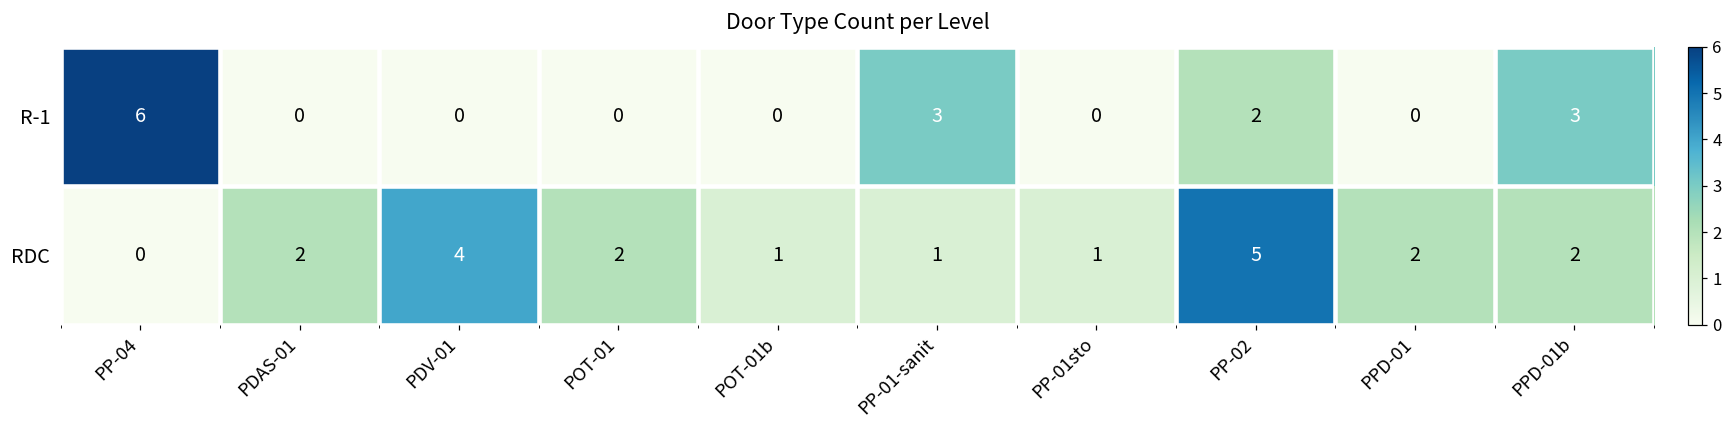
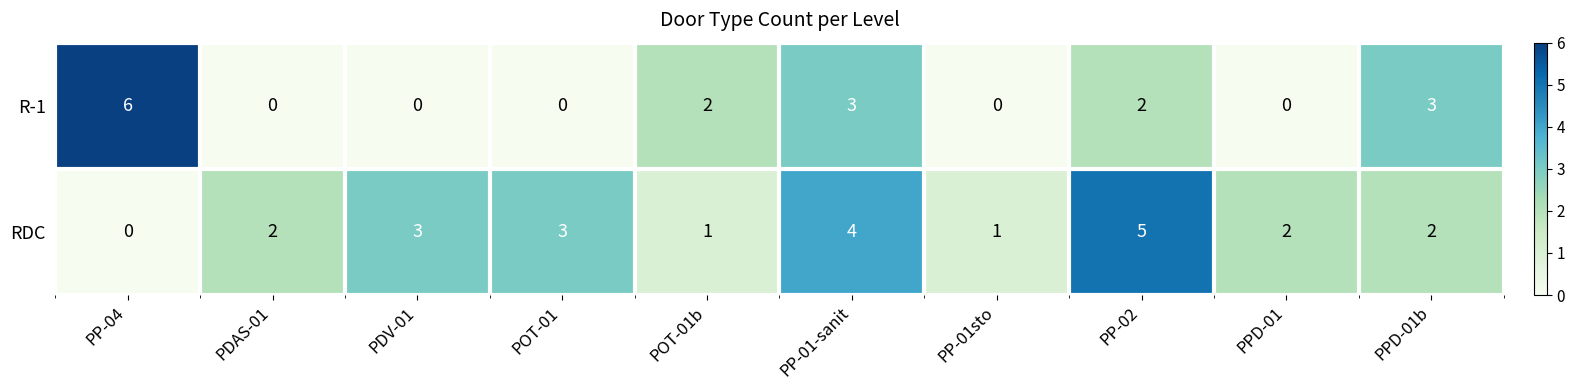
  {
    "R-1": {
      "PP-04": 6,
      "PDAS-01": 0,
      "PDV-01": 0,
      "POT-01": 0,
-     "POT-01b": 0,
+     "POT-01b": 2,
      "PP-01-sanit": 3,
      "PP-01sto": 0,
      "PP-02": 2,
      "PPD-01": 0,
      "PPD-01b": 3
    },
    "RDC": {
      "PP-04": 0,
      "PDAS-01": 2,
-     "PDV-01": 4,
-     "POT-01": 2,
+     "PDV-01": 3,
+     "POT-01": 3,
      "POT-01b": 1,
-     "PP-01-sanit": 1,
+     "PP-01-sanit": 4,
      "PP-01sto": 1,
      "PP-02": 5,
      "PPD-01": 2,
      "PPD-01b": 2
    }
  }
